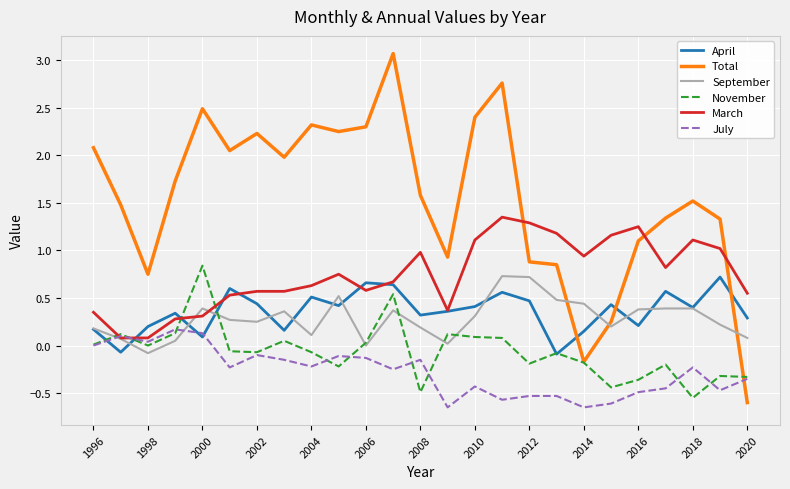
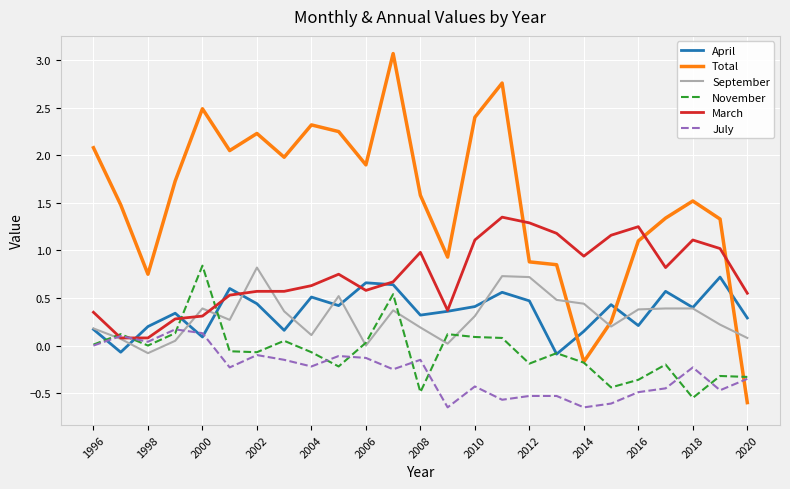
  {
    "April": {
      "1998": 0.2,
      "2000": 0.1,
      "2002": 0.4,
      "2004": 0.5,
      "2006": 0.7,
      "2008": 0.3,
      "2010": 0.4,
      "2012": 0.5,
      "2014": 0.2,
      "2016": 0.2,
      "2020": 0.3
    },
    "Total": {
      "1996": 2.1,
      "1998": 0.8,
      "2000": 2.5,
      "2002": 2.2,
      "2004": 2.3,
-     "2006": 2.3,
+     "2006": 1.9,
      "2008": 1.6,
      "2010": 2.4,
      "2012": 0.9,
      "2016": 1.1,
      "2018": 1.5,
      "2020": -0.6
    },
    "September": {
      "1998": -0.1,
      "2000": 0.4,
-     "2002": 0.3,
+     "2002": 0.8,
      "2004": 0.1,
      "2006": 0.0,
      "2008": 0.2,
      "2010": 0.3,
      "2012": 0.7,
      "2014": 0.4,
      "2016": 0.4,
      "2020": 0.1
    },
    "November": {
      "1998": 0.0,
      "2000": 0.8,
      "2002": -0.1,
      "2004": -0.1,
      "2006": 0.0,
      "2008": -0.5,
      "2010": 0.1,
      "2012": -0.2,
      "2016": -0.4,
      "2018": -0.6
    },
    "March": {
      "1996": 0.4,
      "1998": 0.1,
      "2000": 0.3,
      "2002": 0.6,
      "2004": 0.6,
      "2006": 0.6,
      "2008": 1.0,
      "2010": 1.1,
      "2012": 1.3,
      "2014": 0.9,
      "2016": 1.3,
      "2018": 1.1,
      "2020": 0.6
    },
    "July": {
      "1998": 0.0,
      "2000": 0.1,
      "2002": -0.1,
      "2004": -0.2,
      "2006": -0.1,
      "2008": -0.2,
      "2010": -0.4,
      "2012": -0.5,
      "2014": -0.7,
      "2016": -0.5,
      "2018": -0.2
    }
  }
